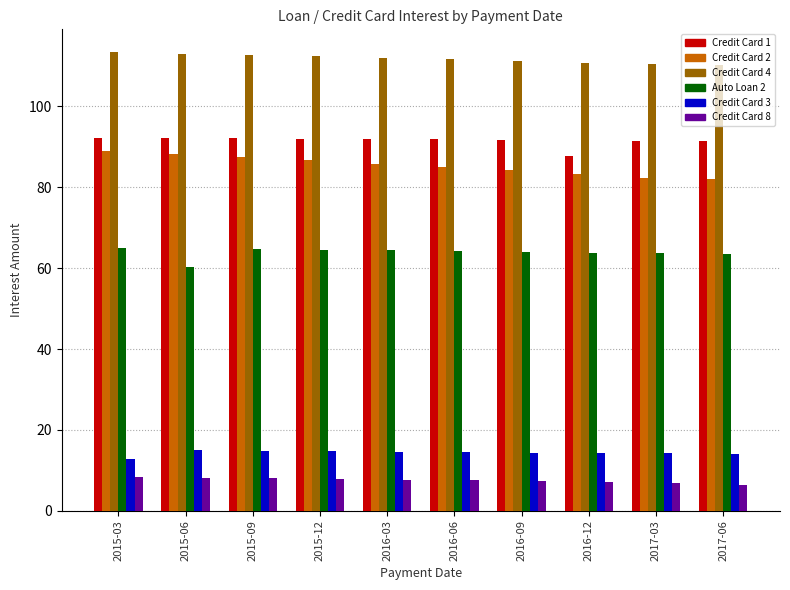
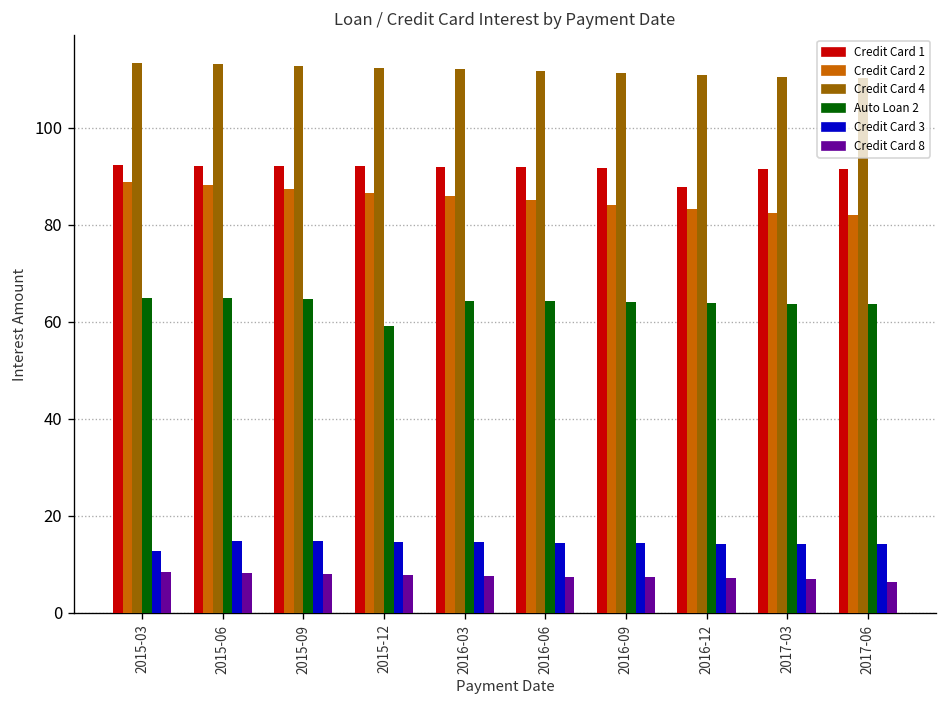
  {
    "Credit Card 1": {
      "2015-03": 92,
      "2015-06": 92,
      "2015-09": 92,
      "2015-12": 92,
      "2016-03": 92,
      "2016-06": 92,
      "2016-09": 92,
      "2016-12": 88,
      "2017-03": 92,
      "2017-06": 91
    },
    "Auto Loan 2": {
      "2015-03": 65,
-     "2015-06": 60,
+     "2015-06": 65,
      "2015-09": 65,
-     "2015-12": 65,
+     "2015-12": 59,
      "2016-03": 64,
      "2016-06": 64,
      "2016-09": 64,
      "2016-12": 64,
      "2017-03": 64,
      "2017-06": 64
    },
    "Credit Card 3": {
      "2015-03": 13,
      "2015-06": 15,
      "2015-09": 15,
      "2015-12": 15,
      "2016-03": 15,
      "2016-06": 14,
      "2016-09": 14,
      "2016-12": 14,
      "2017-03": 14,
      "2017-06": 14
    },
    "Credit Card 8": {
      "2015-03": 8,
      "2015-06": 8,
      "2015-09": 8,
      "2015-12": 8,
      "2016-03": 8,
      "2016-06": 7,
      "2016-09": 7,
      "2016-12": 7,
      "2017-03": 7,
      "2017-06": 6
    }
  }
